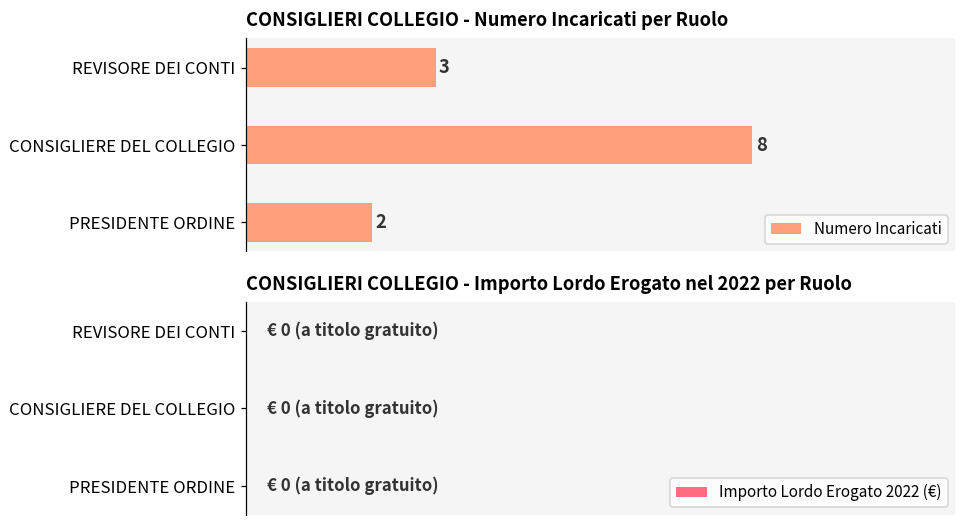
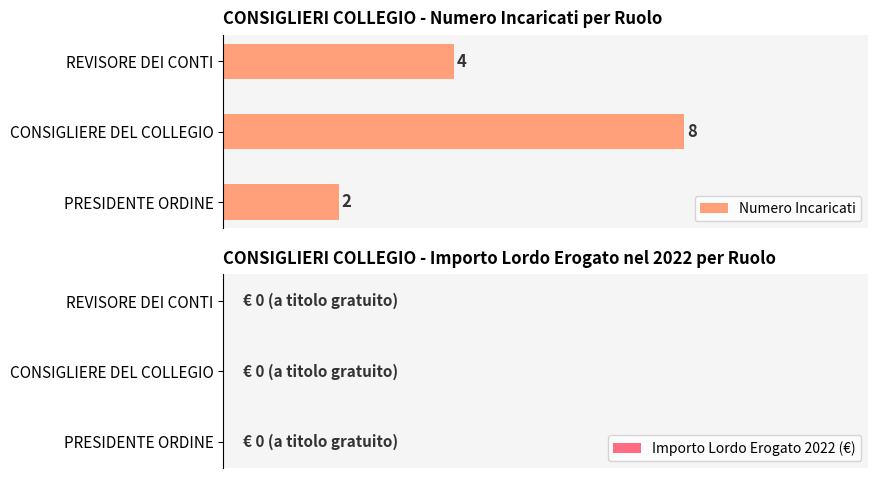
  {
    "CONSIGLIERI COLLEGIO - Numero Incaricati per Ruolo": {
-     "REVISORE DEI CONTI": 3,
+     "REVISORE DEI CONTI": 4,
      "CONSIGLIERE DEL COLLEGIO": 8,
      "PRESIDENTE ORDINE": 2
    },
    "CONSIGLIERI COLLEGIO - Importo Lordo Erogato nel 2022 per Ruolo": {
      "REVISORE DEI CONTI": 0,
      "CONSIGLIERE DEL COLLEGIO": 0,
      "PRESIDENTE ORDINE": 0
    }
  }
